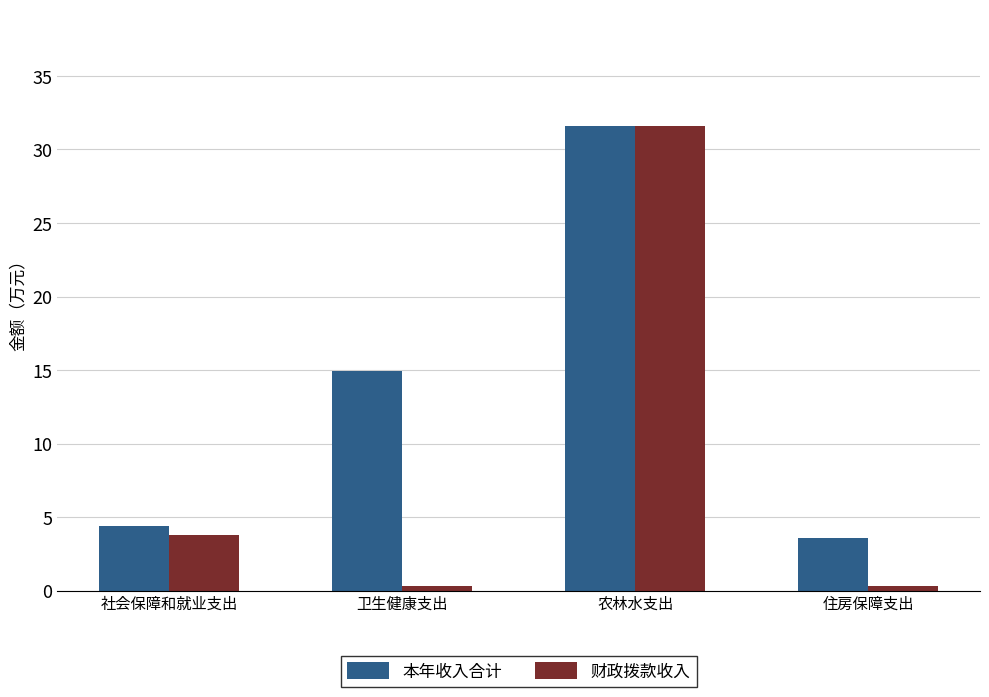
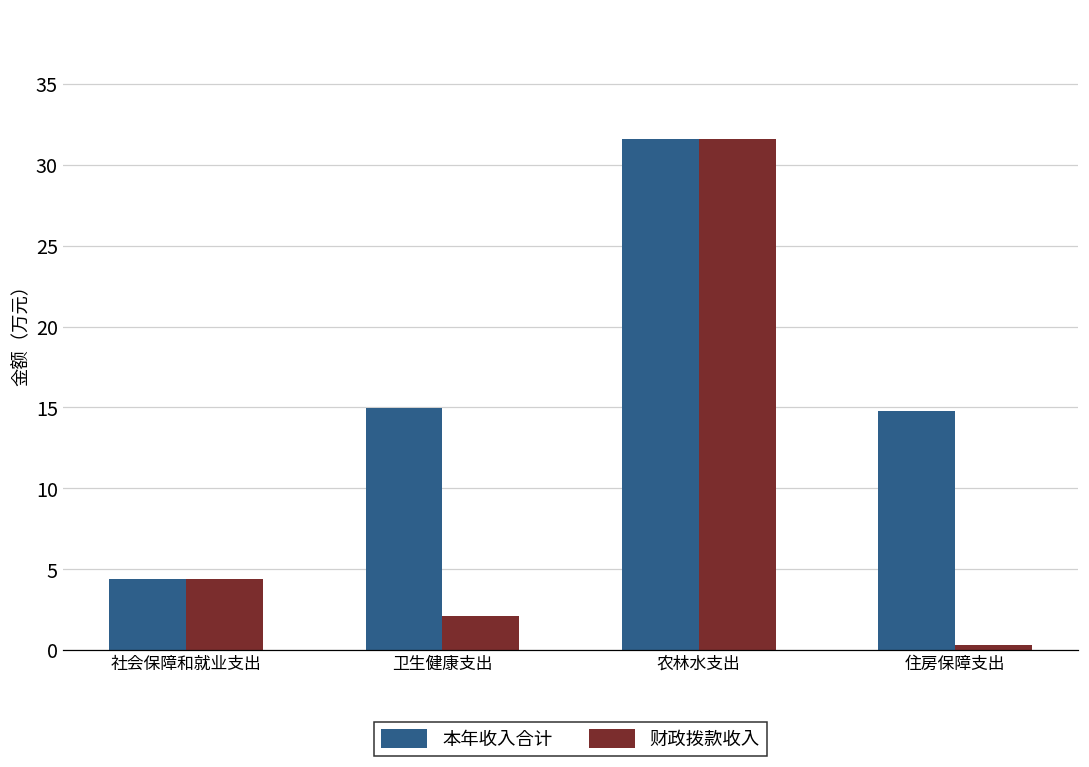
  {
    "本年收入合计": {
      "社会保障和就业支出": 4.4,
      "卫生健康支出": 15.0,
      "农林水支出": 31.6,
-     "住房保障支出": 3.6
+     "住房保障支出": 14.8
    },
    "财政拨款收入": {
-     "社会保障和就业支出": 3.8,
-     "卫生健康支出": 0.4,
+     "社会保障和就业支出": 4.4,
+     "卫生健康支出": 2.1,
      "农林水支出": 31.6,
      "住房保障支出": 0.3
    }
  }
